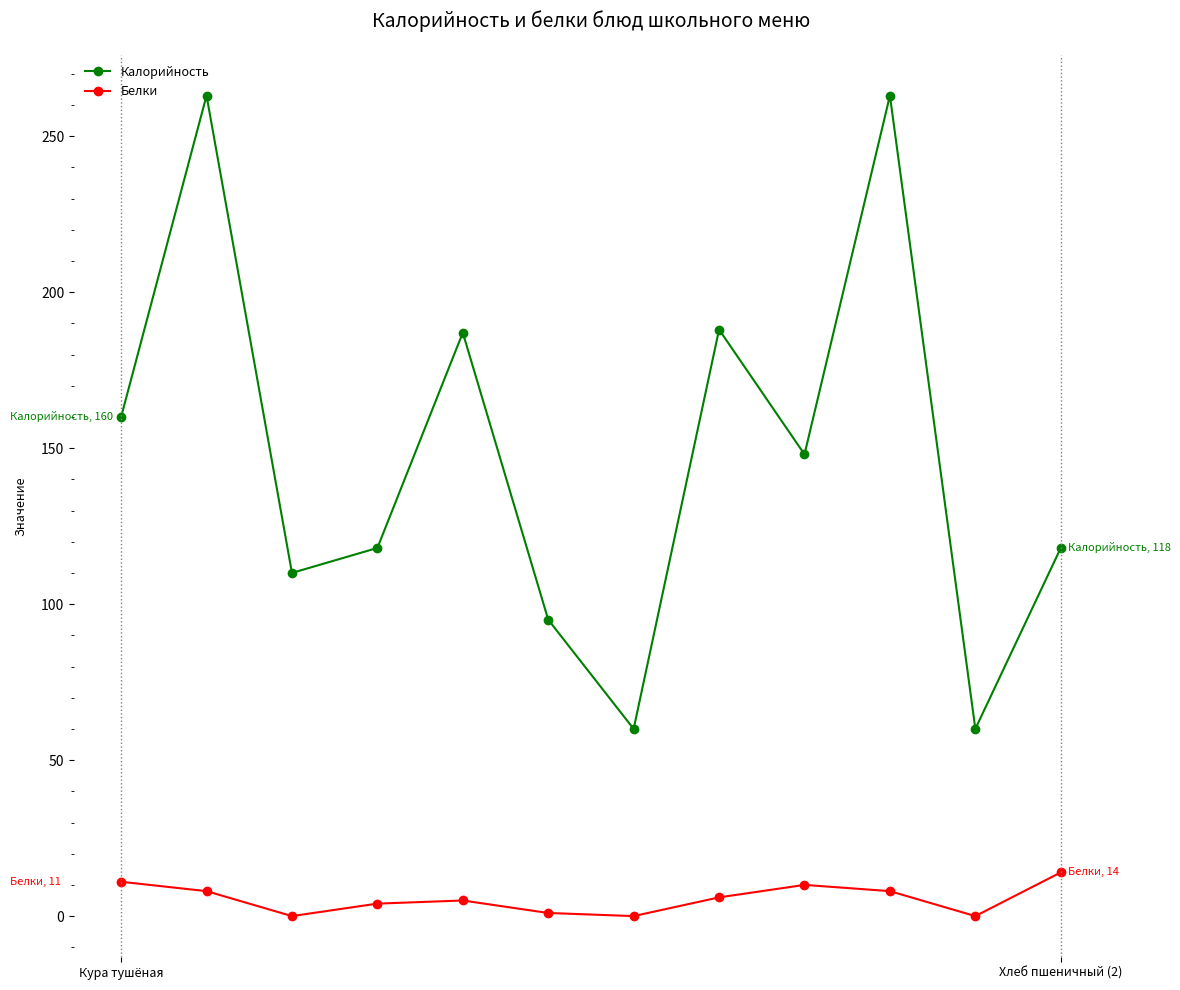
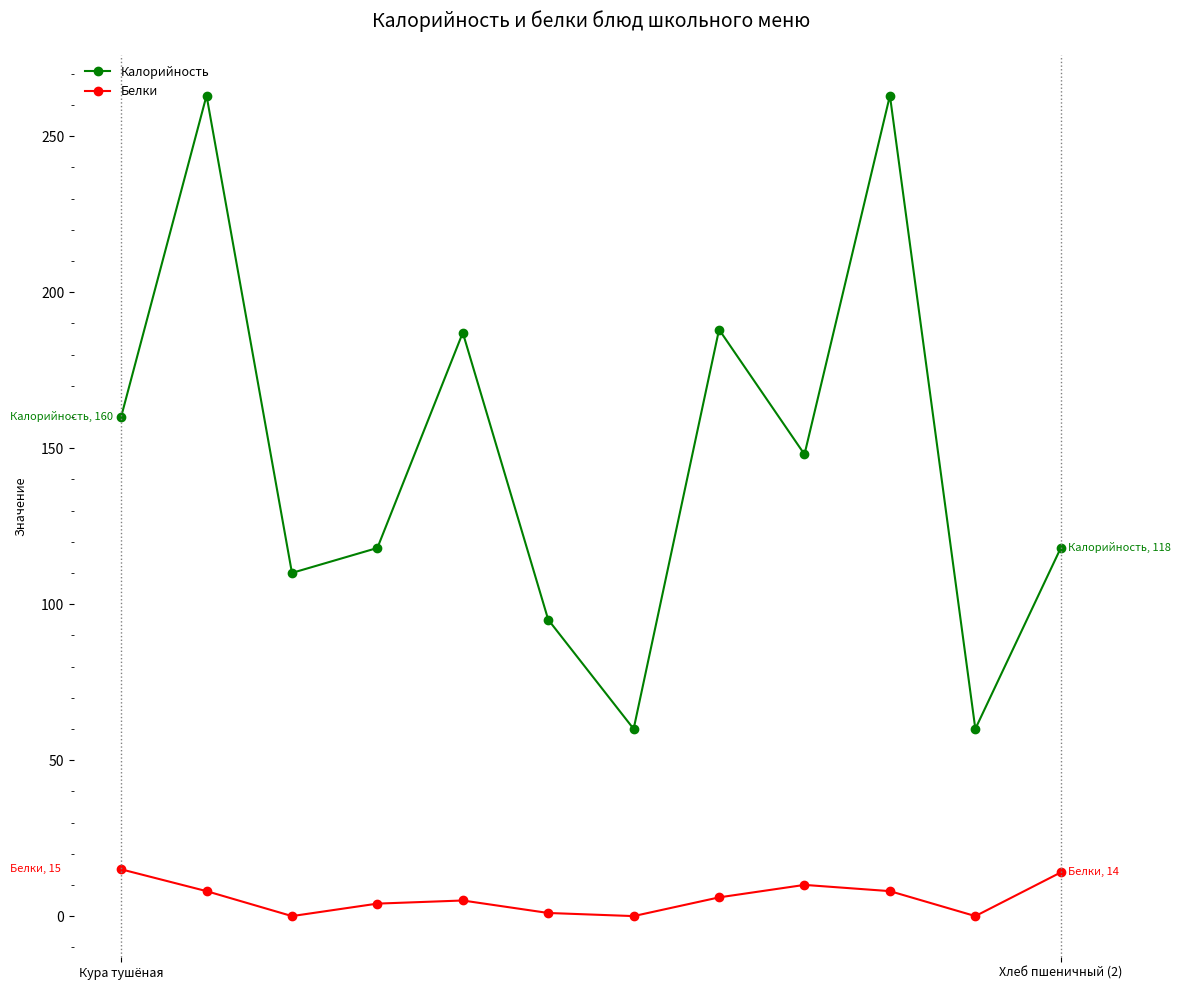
  {
    "Калорийность": {
      "Кура тушёная": 160,
      "Хлеб пшеничный (2)": 118
    },
    "Белки": {
-     "Кура тушёная": 11,
+     "Кура тушёная": 15,
      "Хлеб пшеничный (2)": 14
    }
  }
